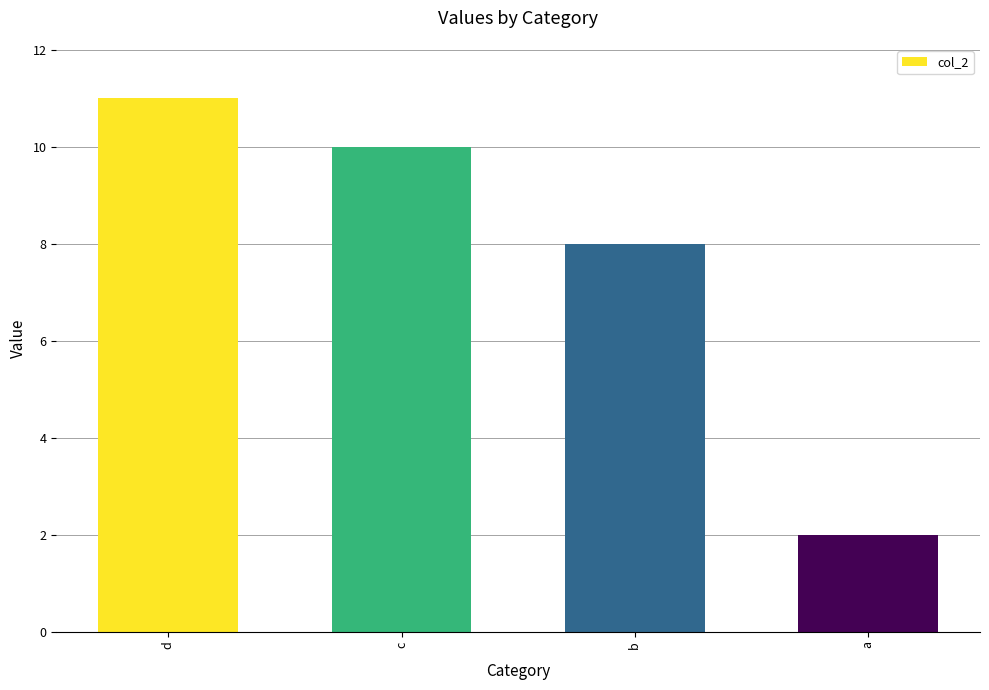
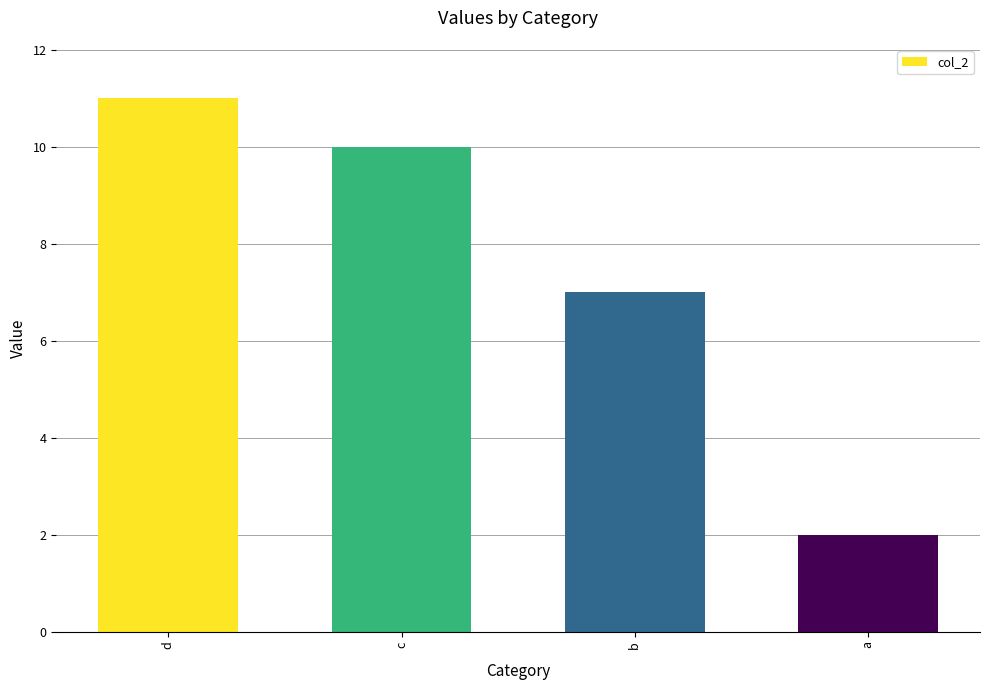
  {
    "d": 11,
    "c": 10,
-   "b": 8,
+   "b": 7,
    "a": 2
  }
